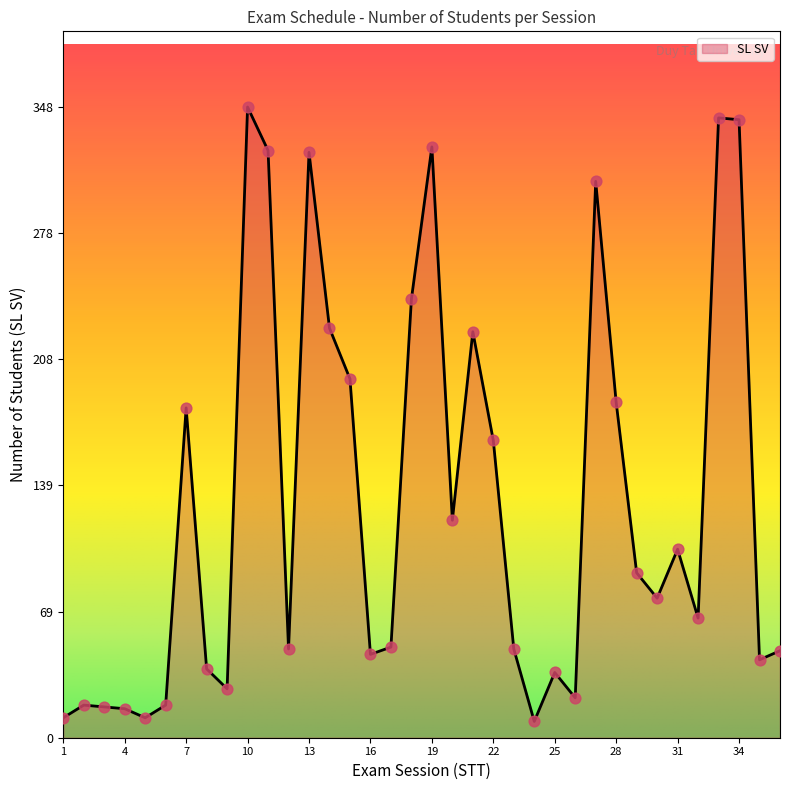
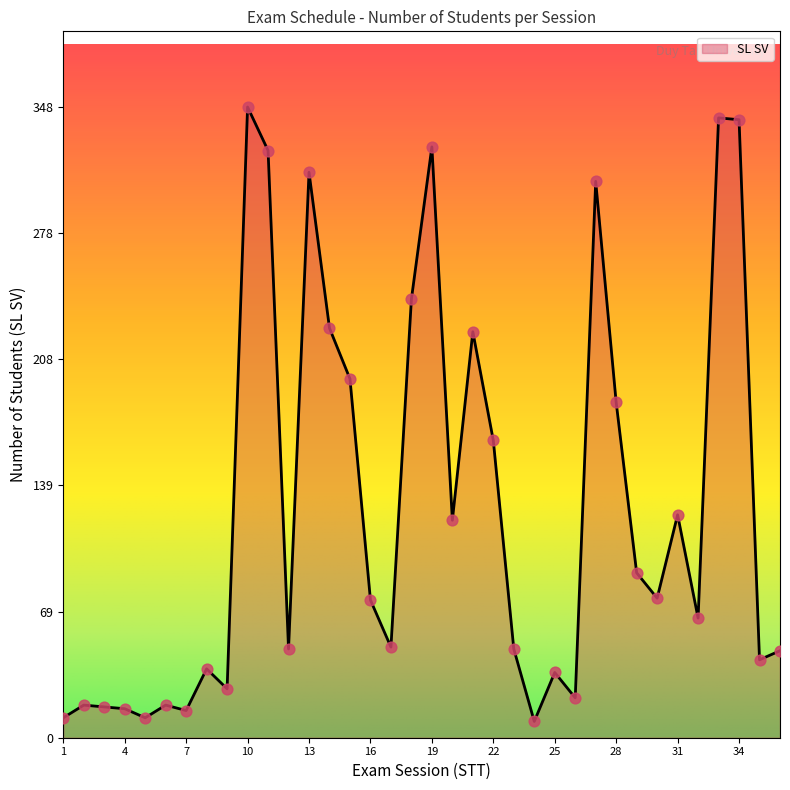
  {
    "1": 11,
    "4": 16,
-   "7": 182,
+   "7": 15,
    "10": 348,
-   "13": 323,
-   "16": 46,
+   "13": 312,
+   "16": 76,
    "19": 326,
    "22": 164,
    "25": 36,
    "28": 185,
-   "31": 104,
+   "31": 123,
    "34": 341
  }
